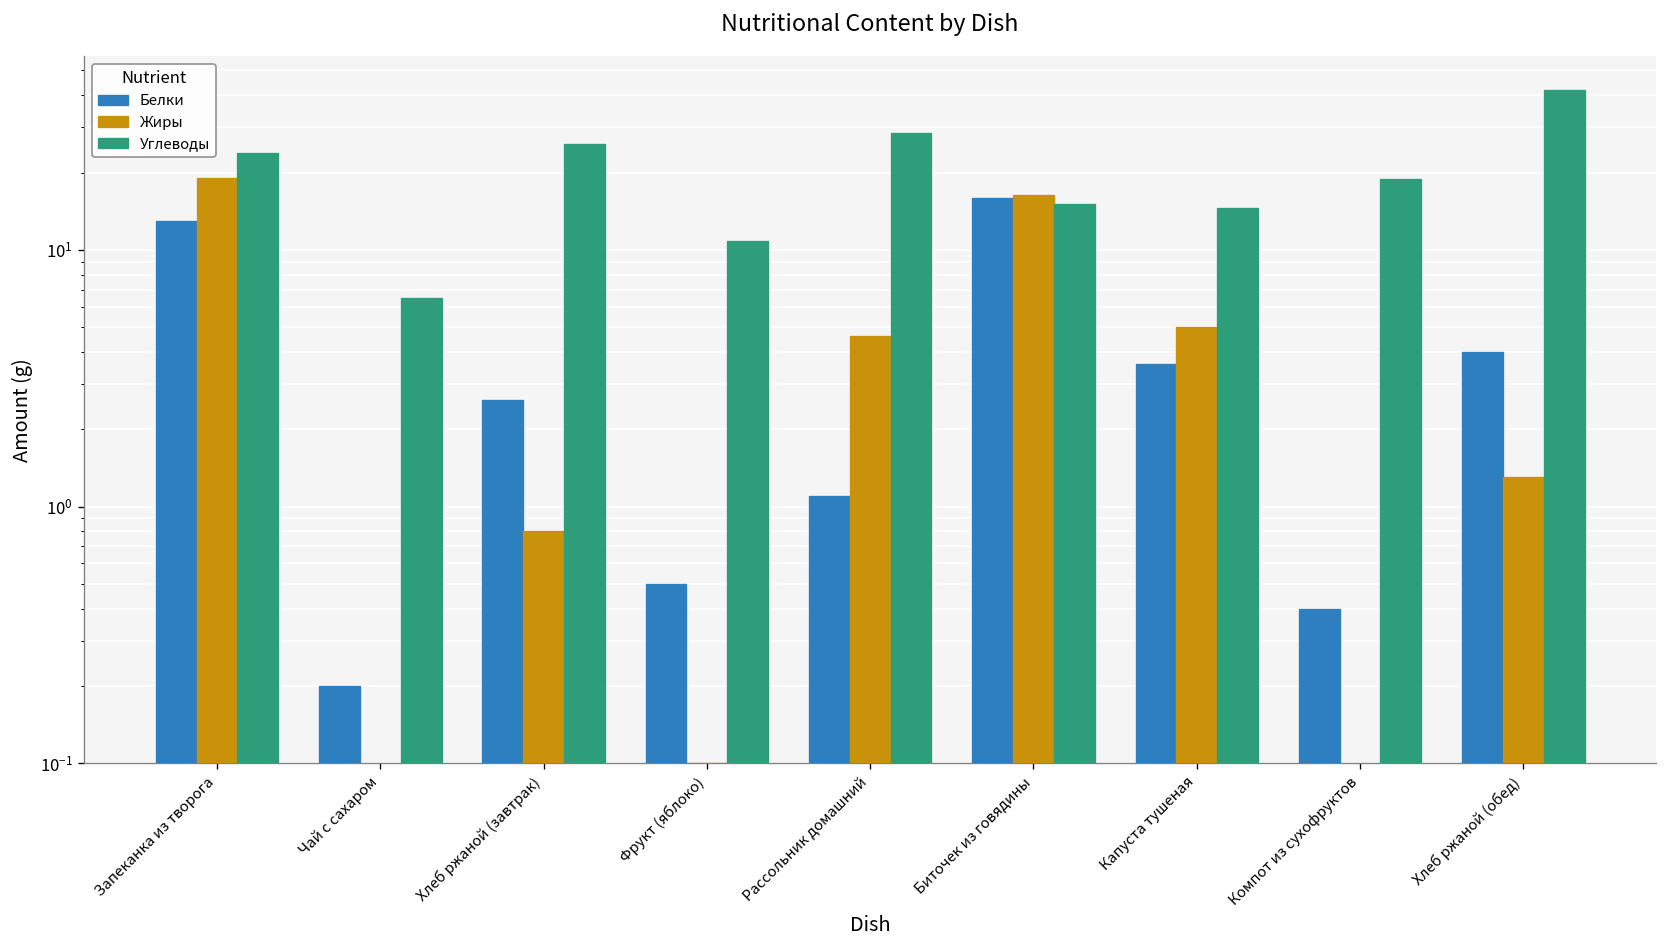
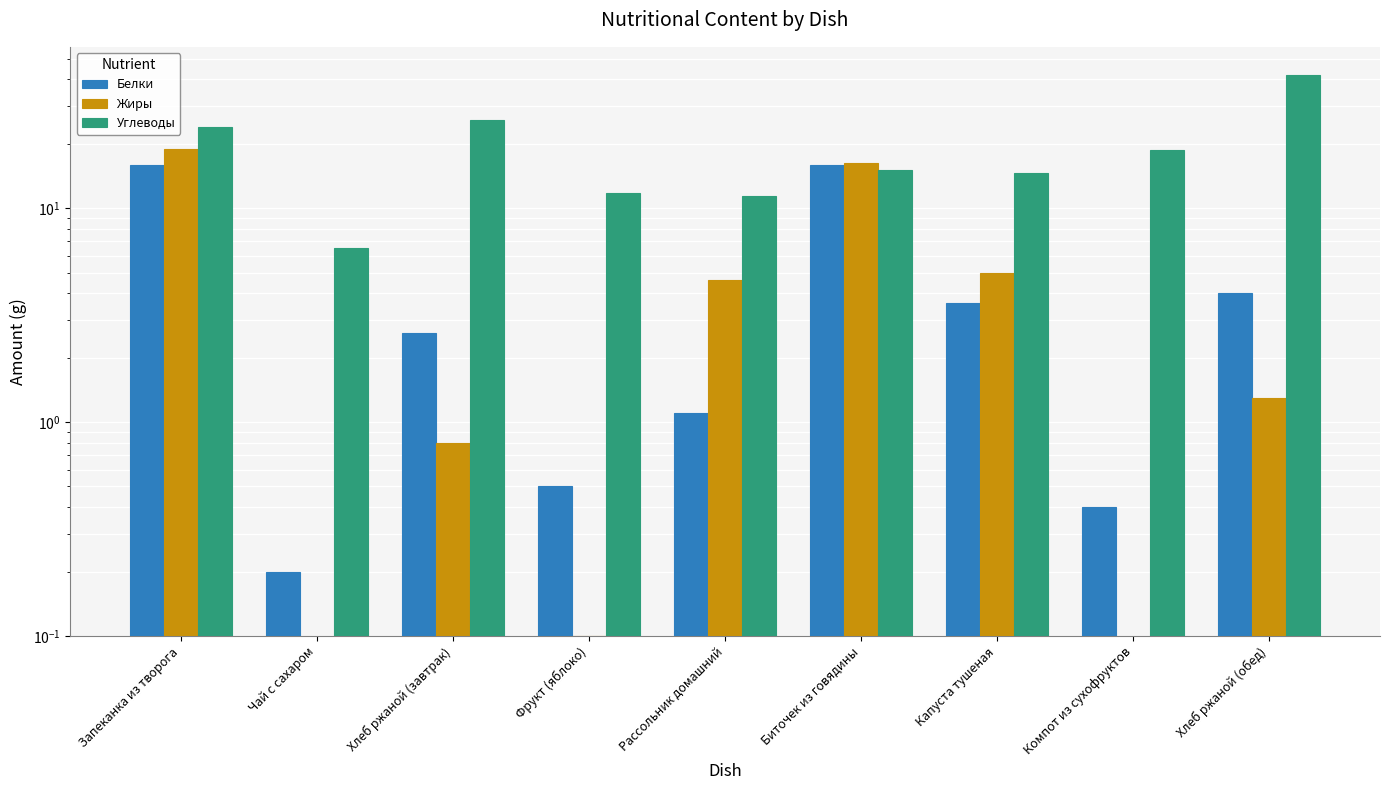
  {
    "Белки": {
-     "Запеканка из творога": 13,
+     "Запеканка из творога": 16,
      "Чай с сахаром": 0.20,
      "Хлеб ржаной (завтрак)": 2.6,
      "Фрукт (яблоко)": 0.50,
      "Рассольник домашний": 1.1,
      "Биточек из говядины": 16,
      "Капуста тушеная": 3.6,
      "Компот из сухофруктов": 0.40,
      "Хлеб ржаной (обед)": 4
    },
    "Жиры": {
      "Запеканка из творога": 19,
      "Хлеб ржаной (завтрак)": 0.80,
      "Фрукт (яблоко)": 0.10,
      "Рассольник домашний": 4.6,
      "Биточек из говядины": 16,
      "Капуста тушеная": 5,
      "Хлеб ржаной (обед)": 1.3
    },
    "Углеводы": {
      "Запеканка из творога": 24,
      "Чай с сахаром": 6.5,
      "Хлеб ржаной (завтрак)": 26,
-     "Фрукт (яблоко)": 11,
-     "Рассольник домашний": 28,
+     "Фрукт (яблоко)": 12,
+     "Рассольник домашний": 11,
      "Биточек из говядины": 15,
      "Капуста тушеная": 15,
      "Компот из сухофруктов": 19,
      "Хлеб ржаной (обед)": 42
    }
  }
